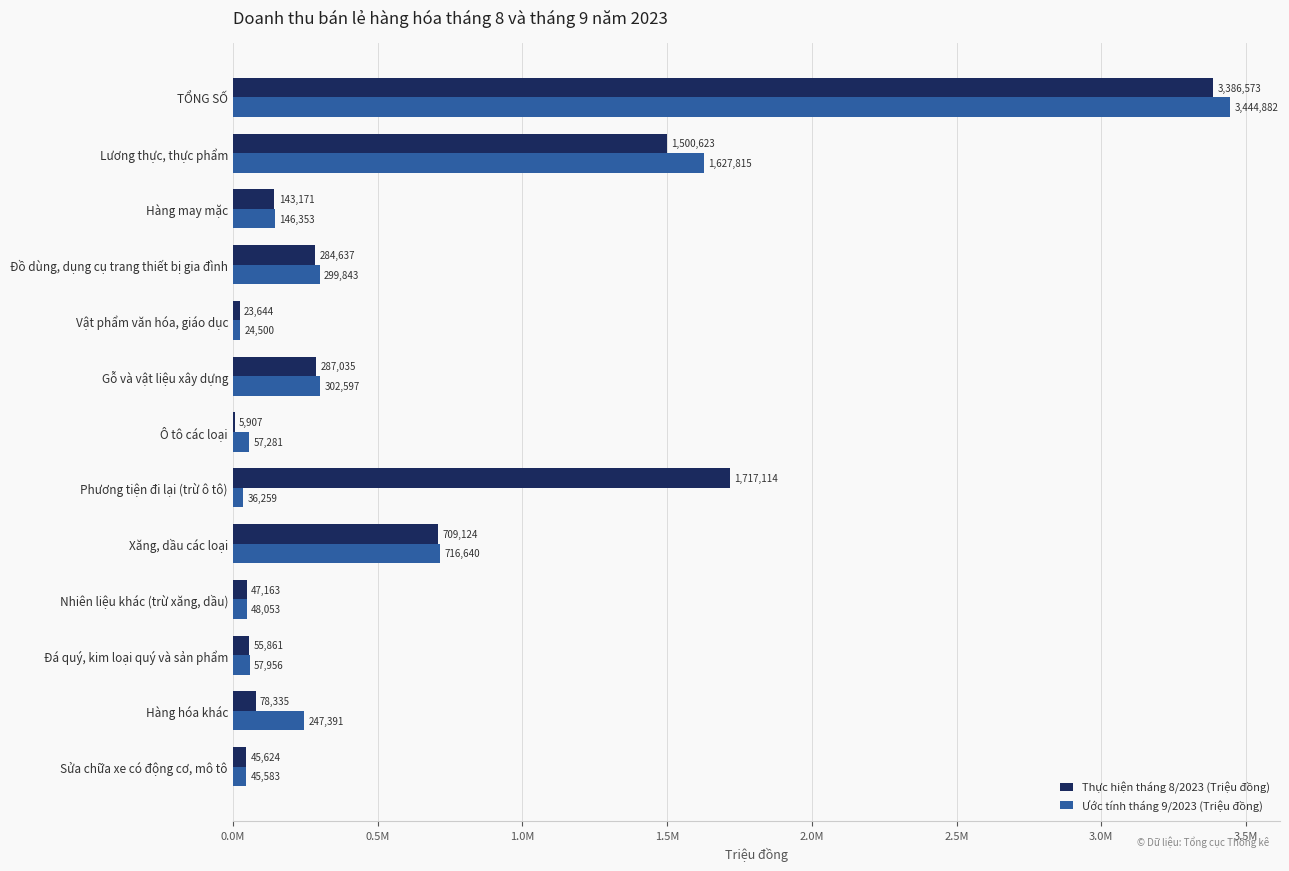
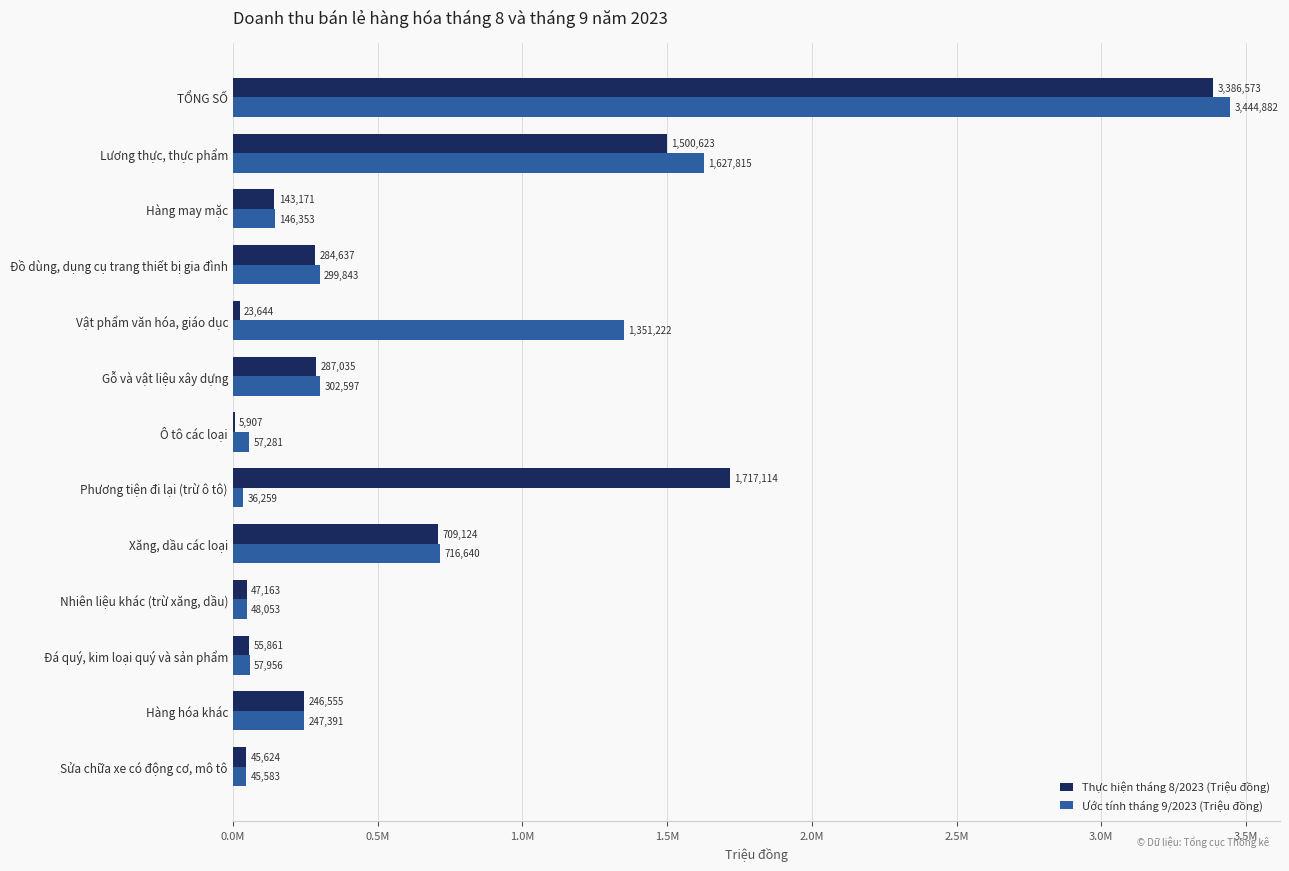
  {
    "Thực hiện tháng 8/2023 (Triệu đồng)": {
      "TỔNG SỐ": "3,386,573",
      "Lương thực, thực phẩm": "1,500,623",
      "Hàng may mặc": "143,171",
      "Đồ dùng, dụng cụ trang thiết bị gia đình": "284,637",
      "Vật phẩm văn hóa, giáo dục": "23,644",
      "Gỗ và vật liệu xây dựng": "287,035",
      "Ô tô các loại": "5,907",
      "Phương tiện đi lại (trừ ô tô)": "1,717,114",
      "Xăng, dầu các loại": "709,124",
      "Nhiên liệu khác (trừ xăng, dầu)": "47,163",
      "Đá quý, kim loại quý và sản phẩm": "55,861",
-     "Hàng hóa khác": "78,335",
+     "Hàng hóa khác": "246,555",
      "Sửa chữa xe có động cơ, mô tô": "45,624"
    },
    "Ước tính tháng 9/2023 (Triệu đồng)": {
      "TỔNG SỐ": "3,444,882",
      "Lương thực, thực phẩm": "1,627,815",
      "Hàng may mặc": "146,353",
      "Đồ dùng, dụng cụ trang thiết bị gia đình": "299,843",
-     "Vật phẩm văn hóa, giáo dục": "24,500",
+     "Vật phẩm văn hóa, giáo dục": "1,351,222",
      "Gỗ và vật liệu xây dựng": "302,597",
      "Ô tô các loại": "57,281",
      "Phương tiện đi lại (trừ ô tô)": "36,259",
      "Xăng, dầu các loại": "716,640",
      "Nhiên liệu khác (trừ xăng, dầu)": "48,053",
      "Đá quý, kim loại quý và sản phẩm": "57,956",
      "Hàng hóa khác": "247,391",
      "Sửa chữa xe có động cơ, mô tô": "45,583"
    }
  }
